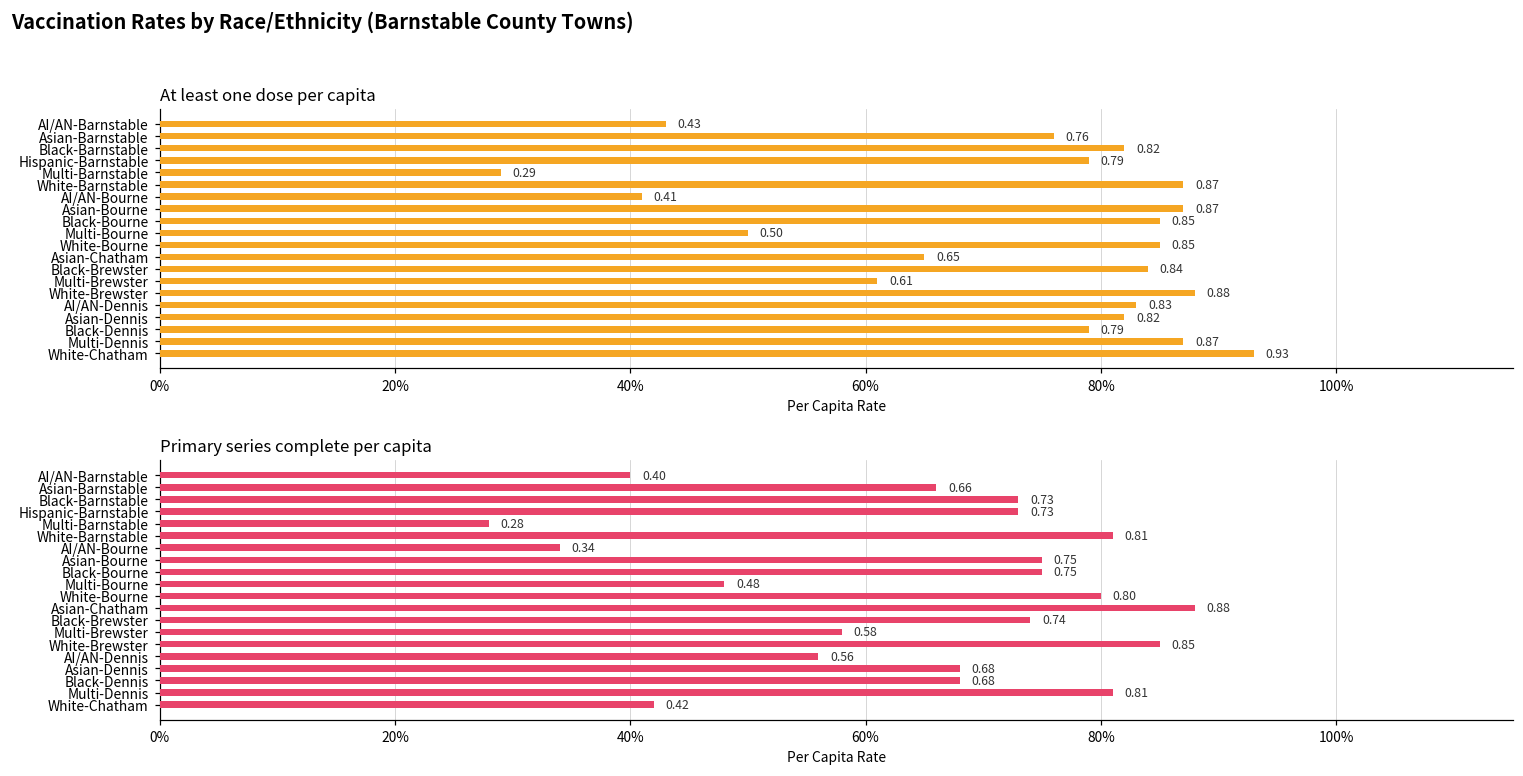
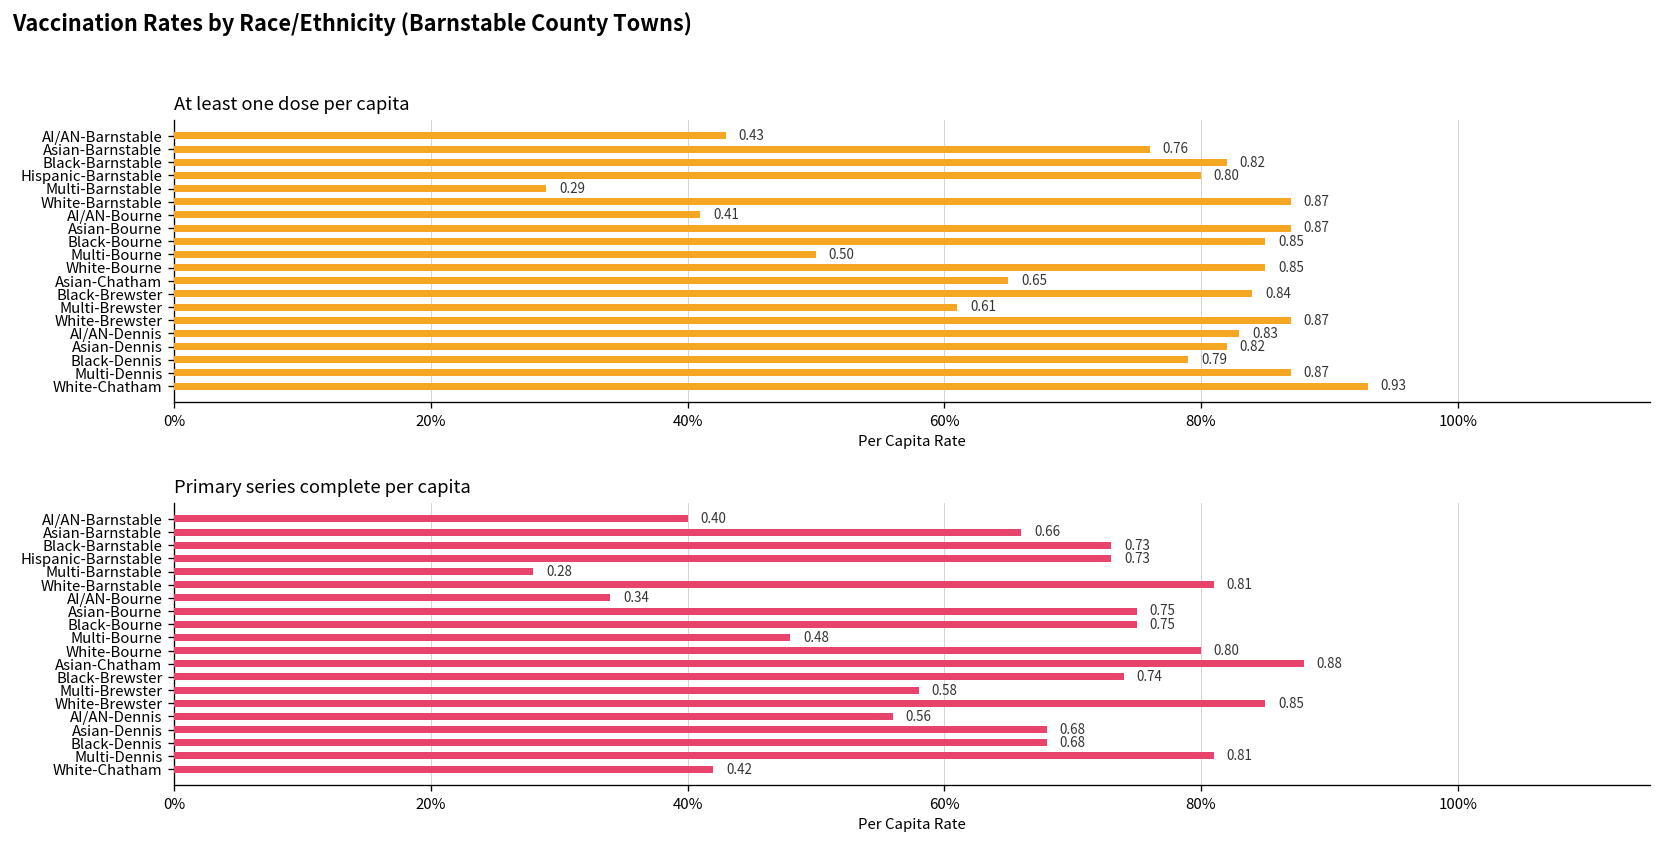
  {
    "At least one dose per capita": {
-     "Hispanic-Barnstable": 0.79,
-     "White-Brewster": 0.88,
+     "Hispanic-Barnstable": 0.80,
+     "White-Brewster": 0.87,
      "White-Chatham": 0.93
    },
    "Primary series complete per capita": {
      "Hispanic-Barnstable": 0.73,
      "White-Brewster": 0.85,
      "White-Chatham": 0.42
    }
  }
